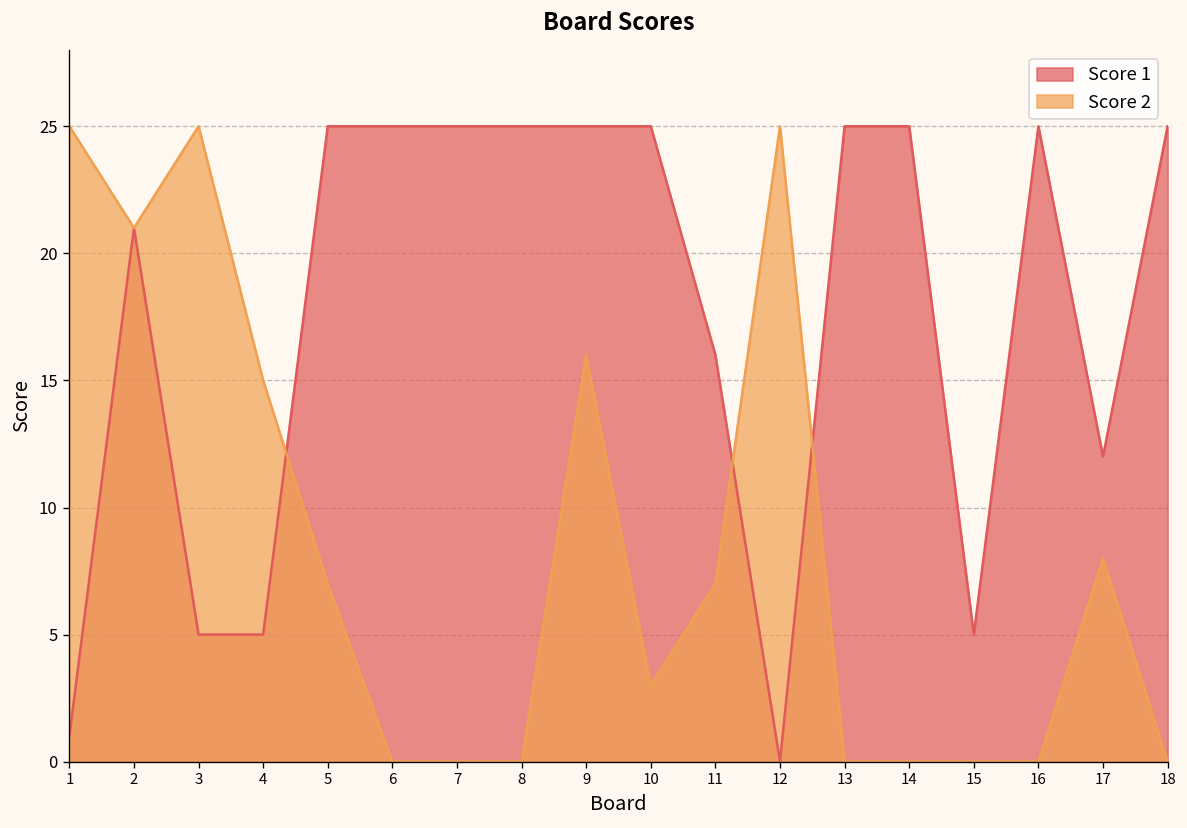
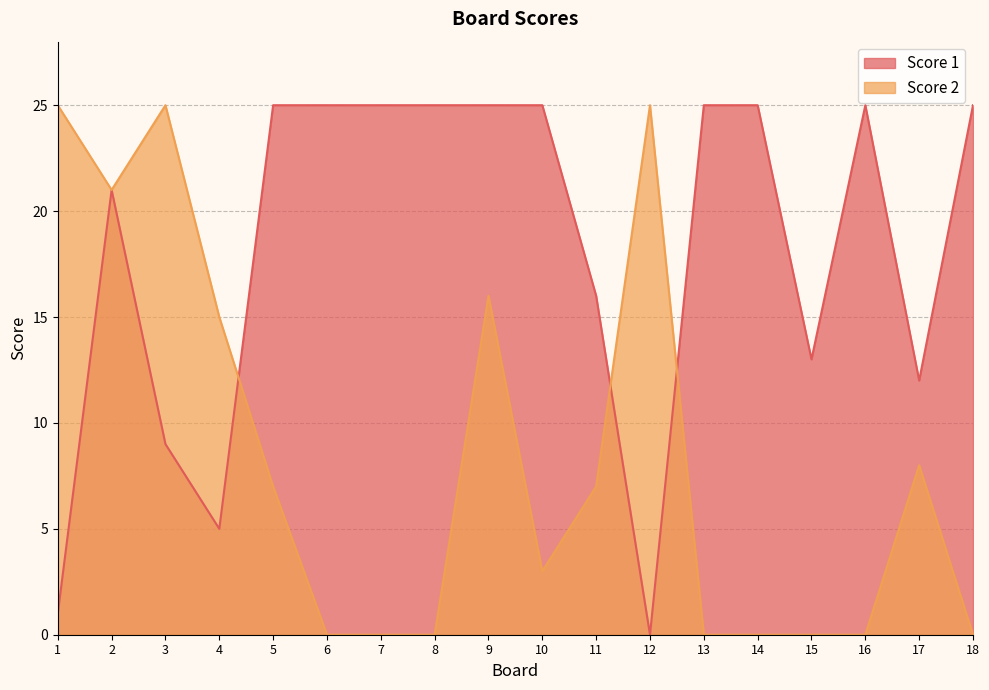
  {
    "Score 1": {
      "1": 1,
-     "3": 5,
+     "3": 9,
      "4": 5,
      "5": 25,
      "6": 25,
      "7": 25,
      "8": 25,
      "9": 25,
      "10": 25,
      "11": 16,
      "12": 0,
      "13": 25,
      "14": 25,
-     "15": 5,
+     "15": 13,
      "16": 25,
      "17": 12,
      "18": 25
    },
    "Score 2": {
      "1": 25,
      "3": 25,
      "4": 15,
      "5": 7,
      "6": 0,
      "7": 0,
      "8": 0,
      "9": 16,
      "10": 3,
      "11": 7,
      "12": 25,
      "13": 0,
      "14": 0,
      "15": 0,
      "16": 0,
      "17": 8,
      "18": 0
    }
  }
